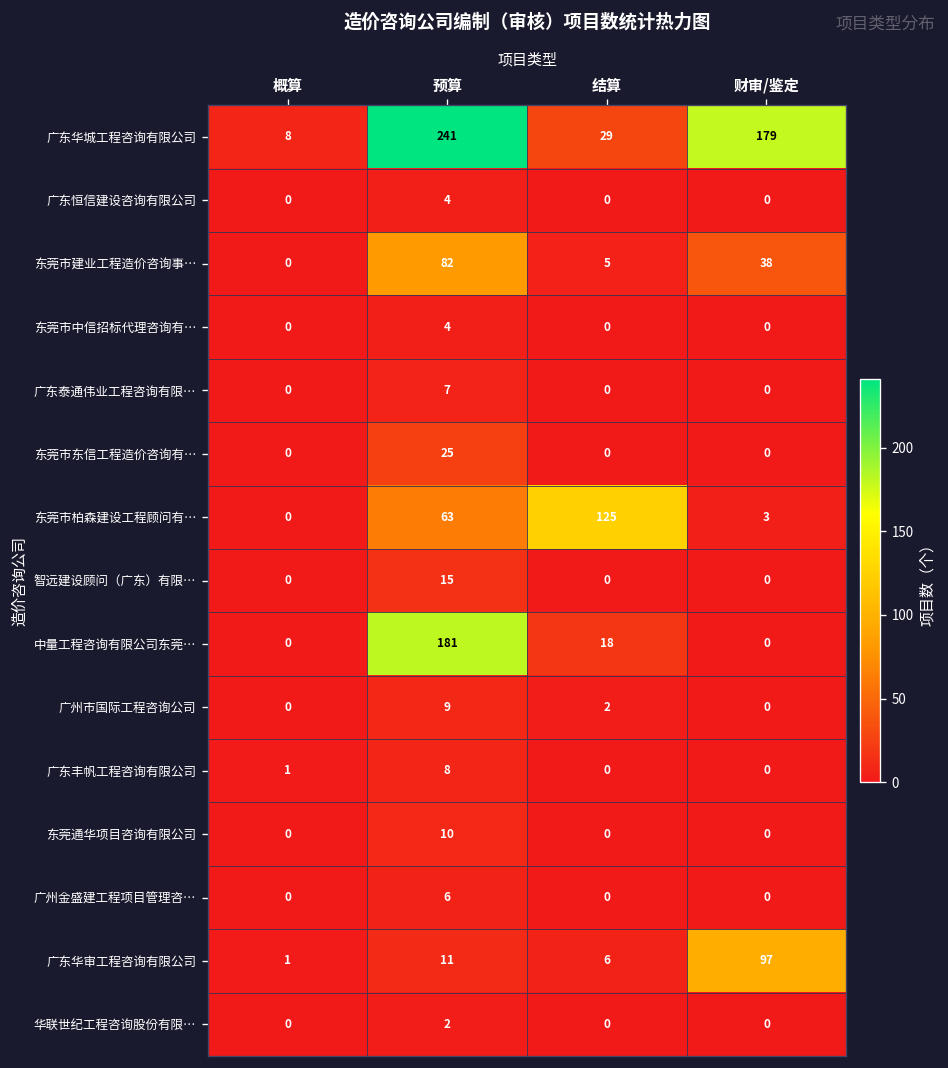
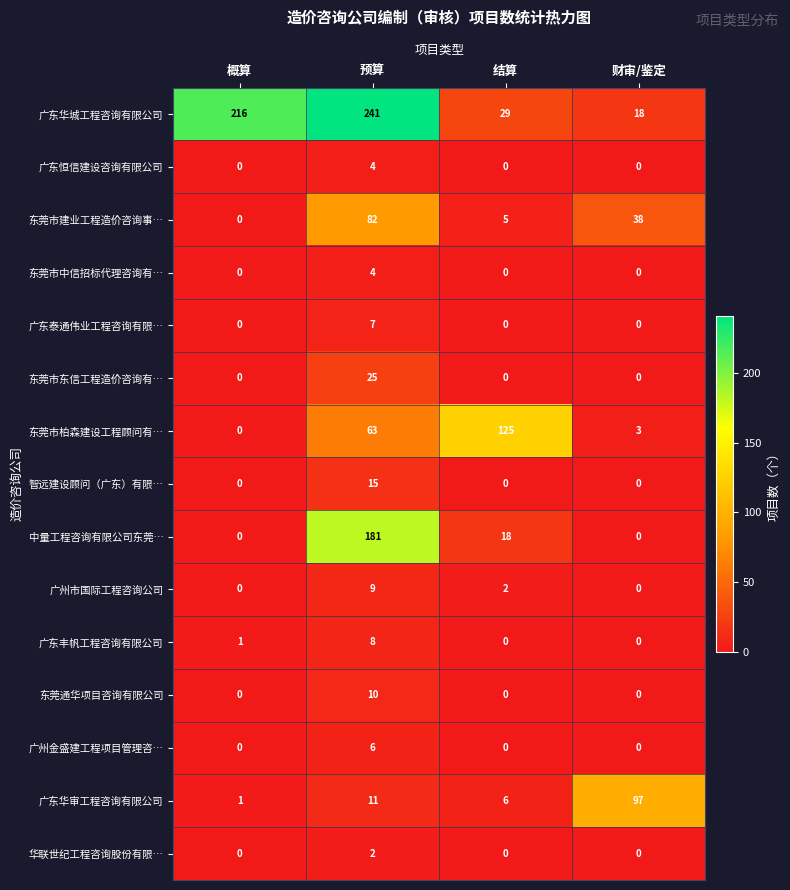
  {
    "广东华城工程咨询有限公司": {
-     "概算": 8,
+     "概算": 216,
      "预算": 241,
      "结算": 29,
-     "财审/鉴定": 179
+     "财审/鉴定": 18
    },
    "广东恒信建设咨询有限公司": {
      "概算": 0,
      "预算": 4,
      "结算": 0,
      "财审/鉴定": 0
    },
    "东莞市建业工程造价咨询事…": {
      "概算": 0,
      "预算": 82,
      "结算": 5,
      "财审/鉴定": 38
    },
    "东莞市中信招标代理咨询有…": {
      "概算": 0,
      "预算": 4,
      "结算": 0,
      "财审/鉴定": 0
    },
    "广东泰通伟业工程咨询有限…": {
      "概算": 0,
      "预算": 7,
      "结算": 0,
      "财审/鉴定": 0
    },
    "东莞市东信工程造价咨询有…": {
      "概算": 0,
      "预算": 25,
      "结算": 0,
      "财审/鉴定": 0
    },
    "东莞市柏森建设工程顾问有…": {
      "概算": 0,
      "预算": 63,
      "结算": 125,
      "财审/鉴定": 3
    },
    "智远建设顾问（广东）有限…": {
      "概算": 0,
      "预算": 15,
      "结算": 0,
      "财审/鉴定": 0
    },
    "中量工程咨询有限公司东莞…": {
      "概算": 0,
      "预算": 181,
      "结算": 18,
      "财审/鉴定": 0
    },
    "广州市国际工程咨询公司": {
      "概算": 0,
      "预算": 9,
      "结算": 2,
      "财审/鉴定": 0
    },
    "广东丰帆工程咨询有限公司": {
      "概算": 1,
      "预算": 8,
      "结算": 0,
      "财审/鉴定": 0
    },
    "东莞通华项目咨询有限公司": {
      "概算": 0,
      "预算": 10,
      "结算": 0,
      "财审/鉴定": 0
    },
    "广州金盛建工程项目管理咨…": {
      "概算": 0,
      "预算": 6,
      "结算": 0,
      "财审/鉴定": 0
    },
    "广东华审工程咨询有限公司": {
      "概算": 1,
      "预算": 11,
      "结算": 6,
      "财审/鉴定": 97
    },
    "华联世纪工程咨询股份有限…": {
      "概算": 0,
      "预算": 2,
      "结算": 0,
      "财审/鉴定": 0
    }
  }
